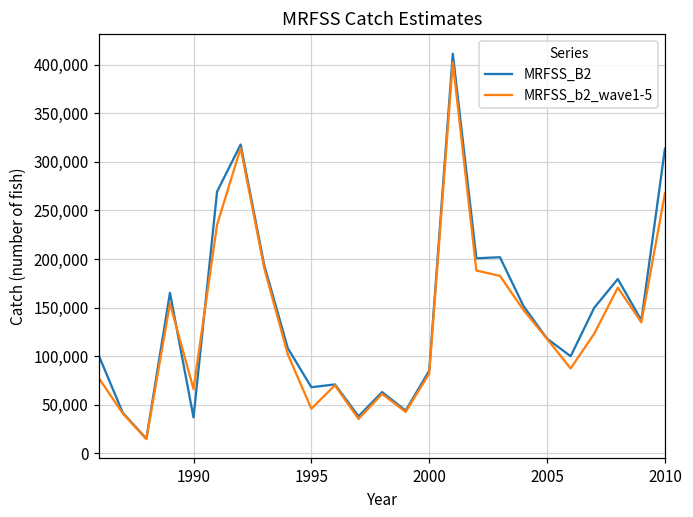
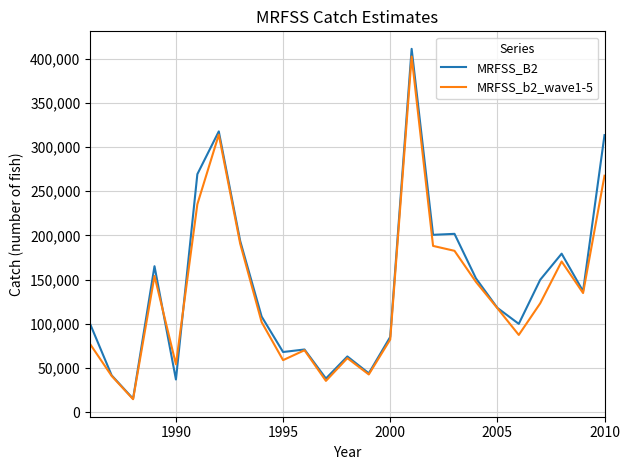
  {
    "MRFSS_B2": {
      "1990": "40,000",
      "1995": "70,000",
      "2000": "90,000",
      "2010": "310,000"
    },
    "MRFSS_b2_wave1-5": {
-     "1990": "70,000",
-     "1995": "50,000",
+     "1990": "50,000",
+     "1995": "60,000",
      "2000": "80,000",
      "2010": "270,000"
    }
  }
